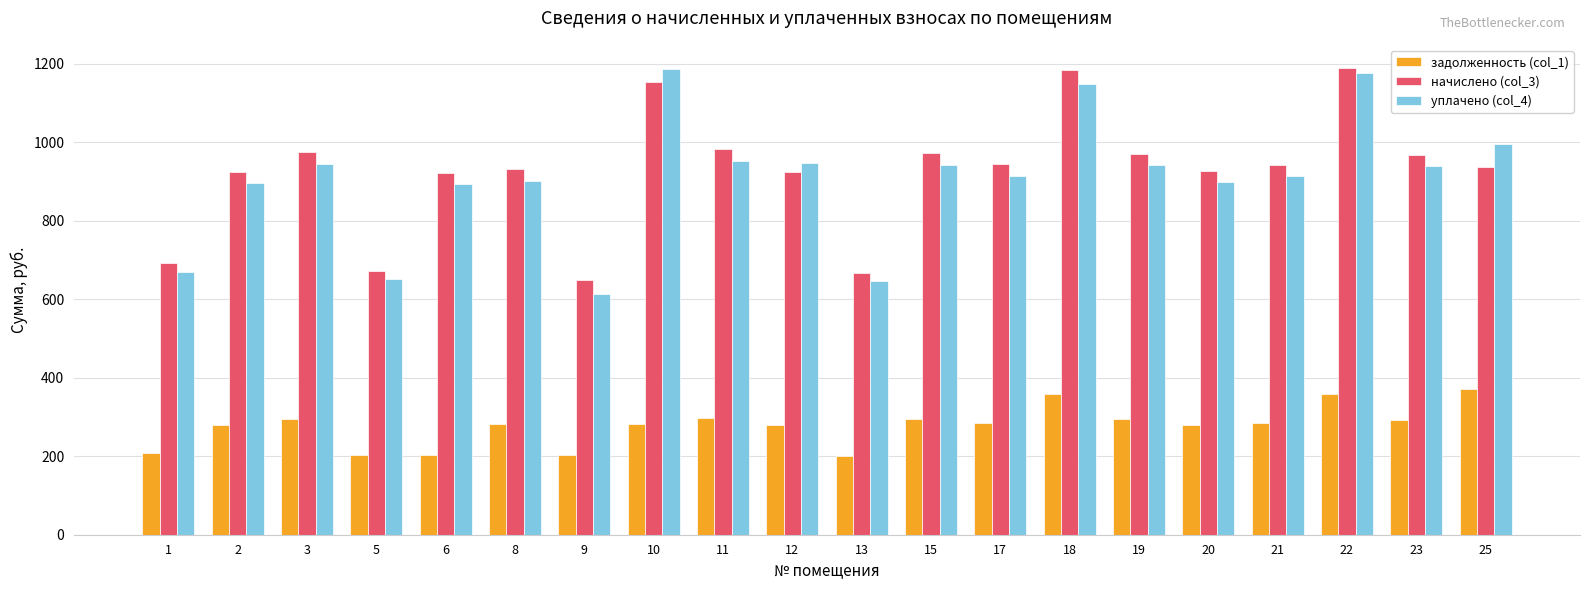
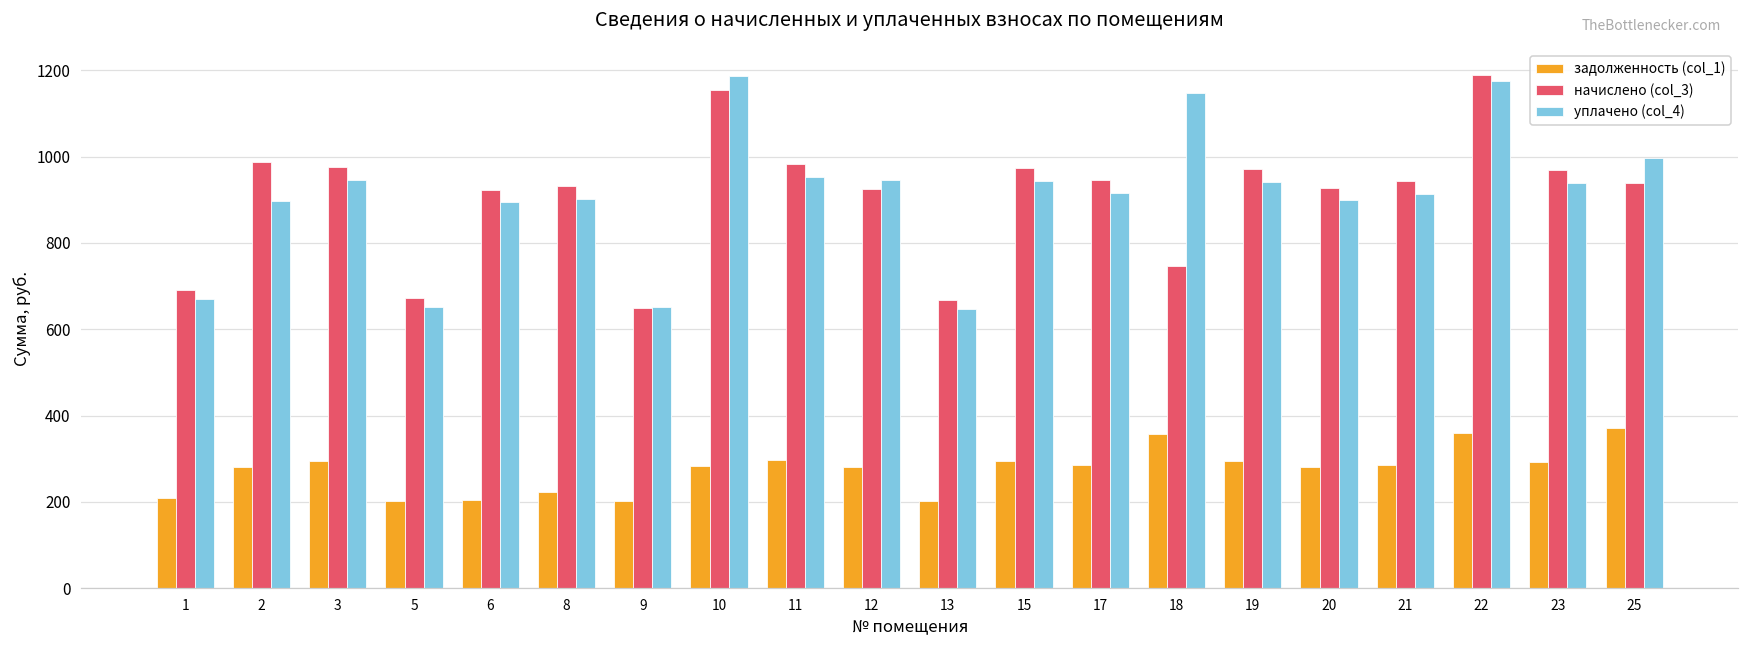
  {
    "задолженность (col_1)": {
      "1": 210,
      "2": 280,
      "3": 300,
      "5": 200,
      "6": 200,
-     "8": 280,
+     "8": 220,
      "9": 200,
      "10": 280,
      "11": 300,
      "12": 280,
      "13": 200,
      "15": 290,
      "17": 290,
      "18": 360,
      "19": 290,
      "20": 280,
      "21": 290,
      "22": 360,
      "23": 290,
      "25": 370
    },
    "начислено (col_3)": {
      "1": 690,
-     "2": 920,
+     "2": 990,
      "3": 980,
      "5": 670,
      "6": 920,
      "8": 930,
      "9": 650,
      "10": 1150,
      "11": 980,
      "12": 920,
      "13": 670,
      "15": 970,
      "17": 940,
-     "18": 1180,
+     "18": 750,
      "19": 970,
      "20": 930,
      "21": 940,
      "22": 1190,
      "23": 970,
      "25": 940
    },
    "уплачено (col_4)": {
      "1": 670,
      "2": 900,
      "3": 950,
      "5": 650,
      "6": 890,
      "8": 900,
-     "9": 610,
+     "9": 650,
      "10": 1190,
      "11": 950,
      "12": 950,
      "13": 650,
      "15": 940,
      "17": 920,
      "18": 1150,
      "19": 940,
      "20": 900,
      "21": 910,
      "22": 1180,
      "23": 940,
      "25": 1000
    }
  }
